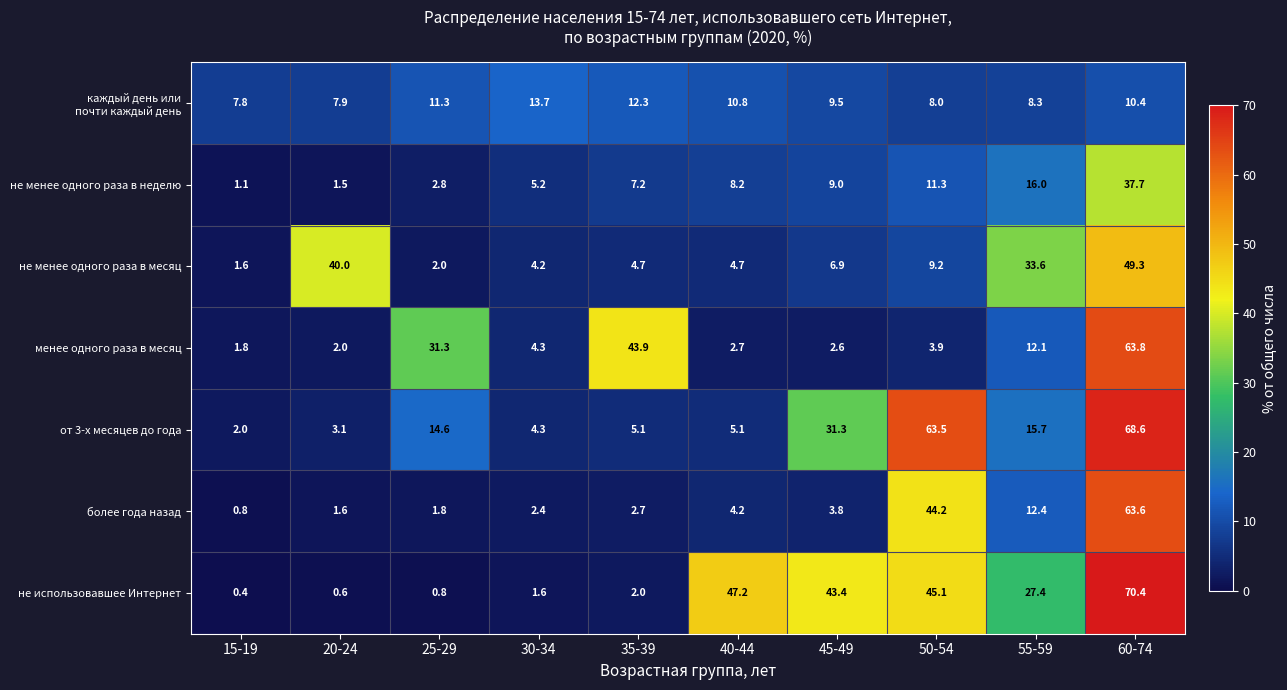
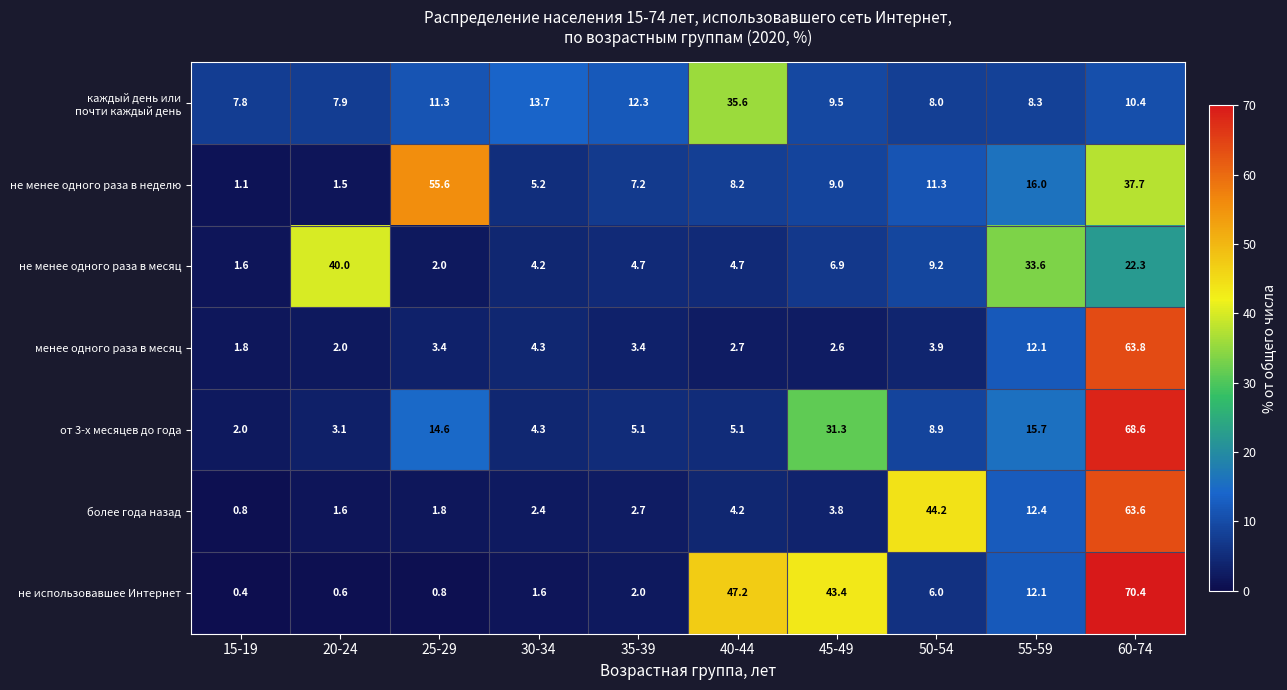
  {
    "каждый день или почти каждый день": {
      "15-19": 7.8,
      "20-24": 7.9,
      "25-29": 11.3,
      "30-34": 13.7,
      "35-39": 12.3,
-     "40-44": 10.8,
+     "40-44": 35.6,
      "45-49": 9.5,
      "50-54": 8.0,
      "55-59": 8.3,
      "60-74": 10.4
    },
    "не менее одного раза в неделю": {
      "15-19": 1.1,
      "20-24": 1.5,
-     "25-29": 2.8,
+     "25-29": 55.6,
      "30-34": 5.2,
      "35-39": 7.2,
      "40-44": 8.2,
      "45-49": 9.0,
      "50-54": 11.3,
      "55-59": 16.0,
      "60-74": 37.7
    },
    "не менее одного раза в месяц": {
      "15-19": 1.6,
      "20-24": 40.0,
      "25-29": 2.0,
      "30-34": 4.2,
      "35-39": 4.7,
      "40-44": 4.7,
      "45-49": 6.9,
      "50-54": 9.2,
      "55-59": 33.6,
-     "60-74": 49.3
+     "60-74": 22.3
    },
    "менее одного раза в месяц": {
      "15-19": 1.8,
      "20-24": 2.0,
-     "25-29": 31.3,
+     "25-29": 3.4,
      "30-34": 4.3,
-     "35-39": 43.9,
+     "35-39": 3.4,
      "40-44": 2.7,
      "45-49": 2.6,
      "50-54": 3.9,
      "55-59": 12.1,
      "60-74": 63.8
    },
    "от 3-х месяцев до года": {
      "15-19": 2.0,
      "20-24": 3.1,
      "25-29": 14.6,
      "30-34": 4.3,
      "35-39": 5.1,
      "40-44": 5.1,
      "45-49": 31.3,
-     "50-54": 63.5,
+     "50-54": 8.9,
      "55-59": 15.7,
      "60-74": 68.6
    },
    "более года назад": {
      "15-19": 0.8,
      "20-24": 1.6,
      "25-29": 1.8,
      "30-34": 2.4,
      "35-39": 2.7,
      "40-44": 4.2,
      "45-49": 3.8,
      "50-54": 44.2,
      "55-59": 12.4,
      "60-74": 63.6
    },
    "не использовавшее Интернет": {
      "15-19": 0.4,
      "20-24": 0.6,
      "25-29": 0.8,
      "30-34": 1.6,
      "35-39": 2.0,
      "40-44": 47.2,
      "45-49": 43.4,
-     "50-54": 45.1,
-     "55-59": 27.4,
+     "50-54": 6.0,
+     "55-59": 12.1,
      "60-74": 70.4
    }
  }
